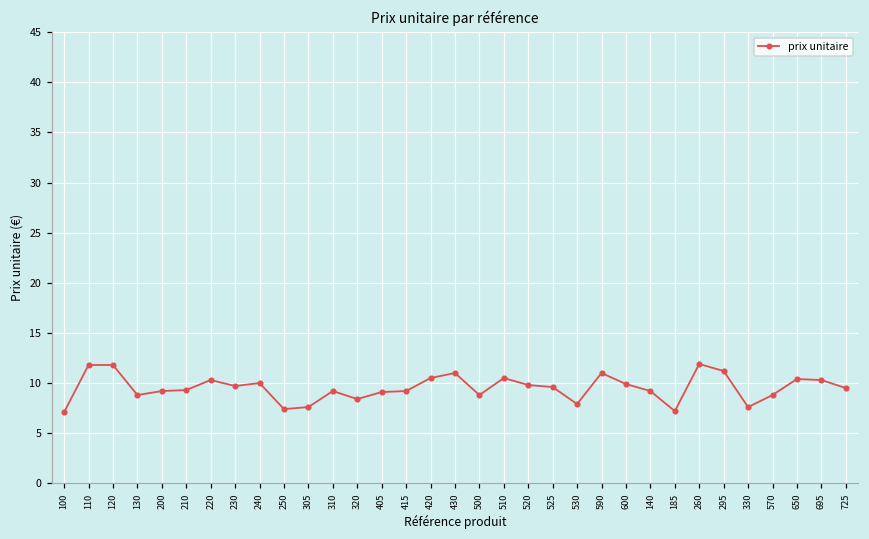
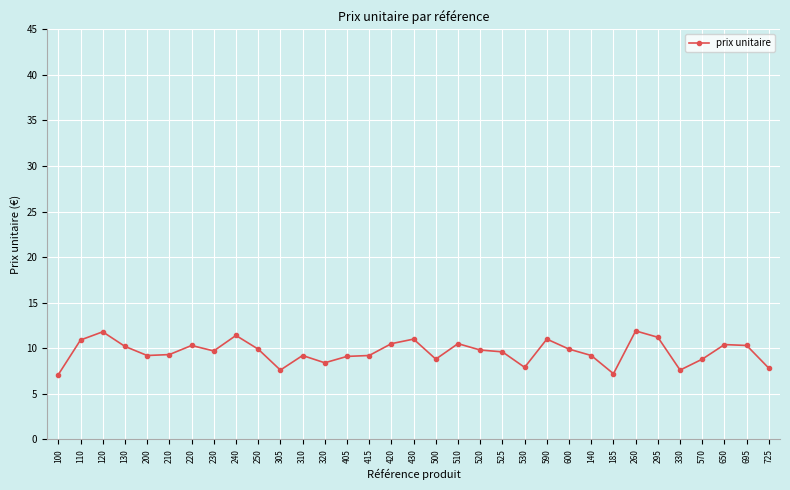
  {
    "100": 7,
-   "110": 12,
+   "110": 11,
    "120": 12,
-   "130": 9,
+   "130": 10,
    "200": 9,
    "210": 9,
    "220": 10,
    "230": 10,
-   "240": 10,
-   "250": 7,
+   "240": 11,
+   "250": 10,
    "305": 8,
    "310": 9,
    "320": 8,
    "405": 9,
    "415": 9,
    "420": 11,
    "430": 11,
    "500": 9,
    "510": 11,
    "520": 10,
    "525": 10,
    "530": 8,
    "590": 11,
    "600": 10,
    "140": 9,
    "185": 7,
    "260": 12,
    "295": 11,
    "330": 8,
    "570": 9,
    "650": 10,
    "695": 10,
-   "725": 10
+   "725": 8
  }
